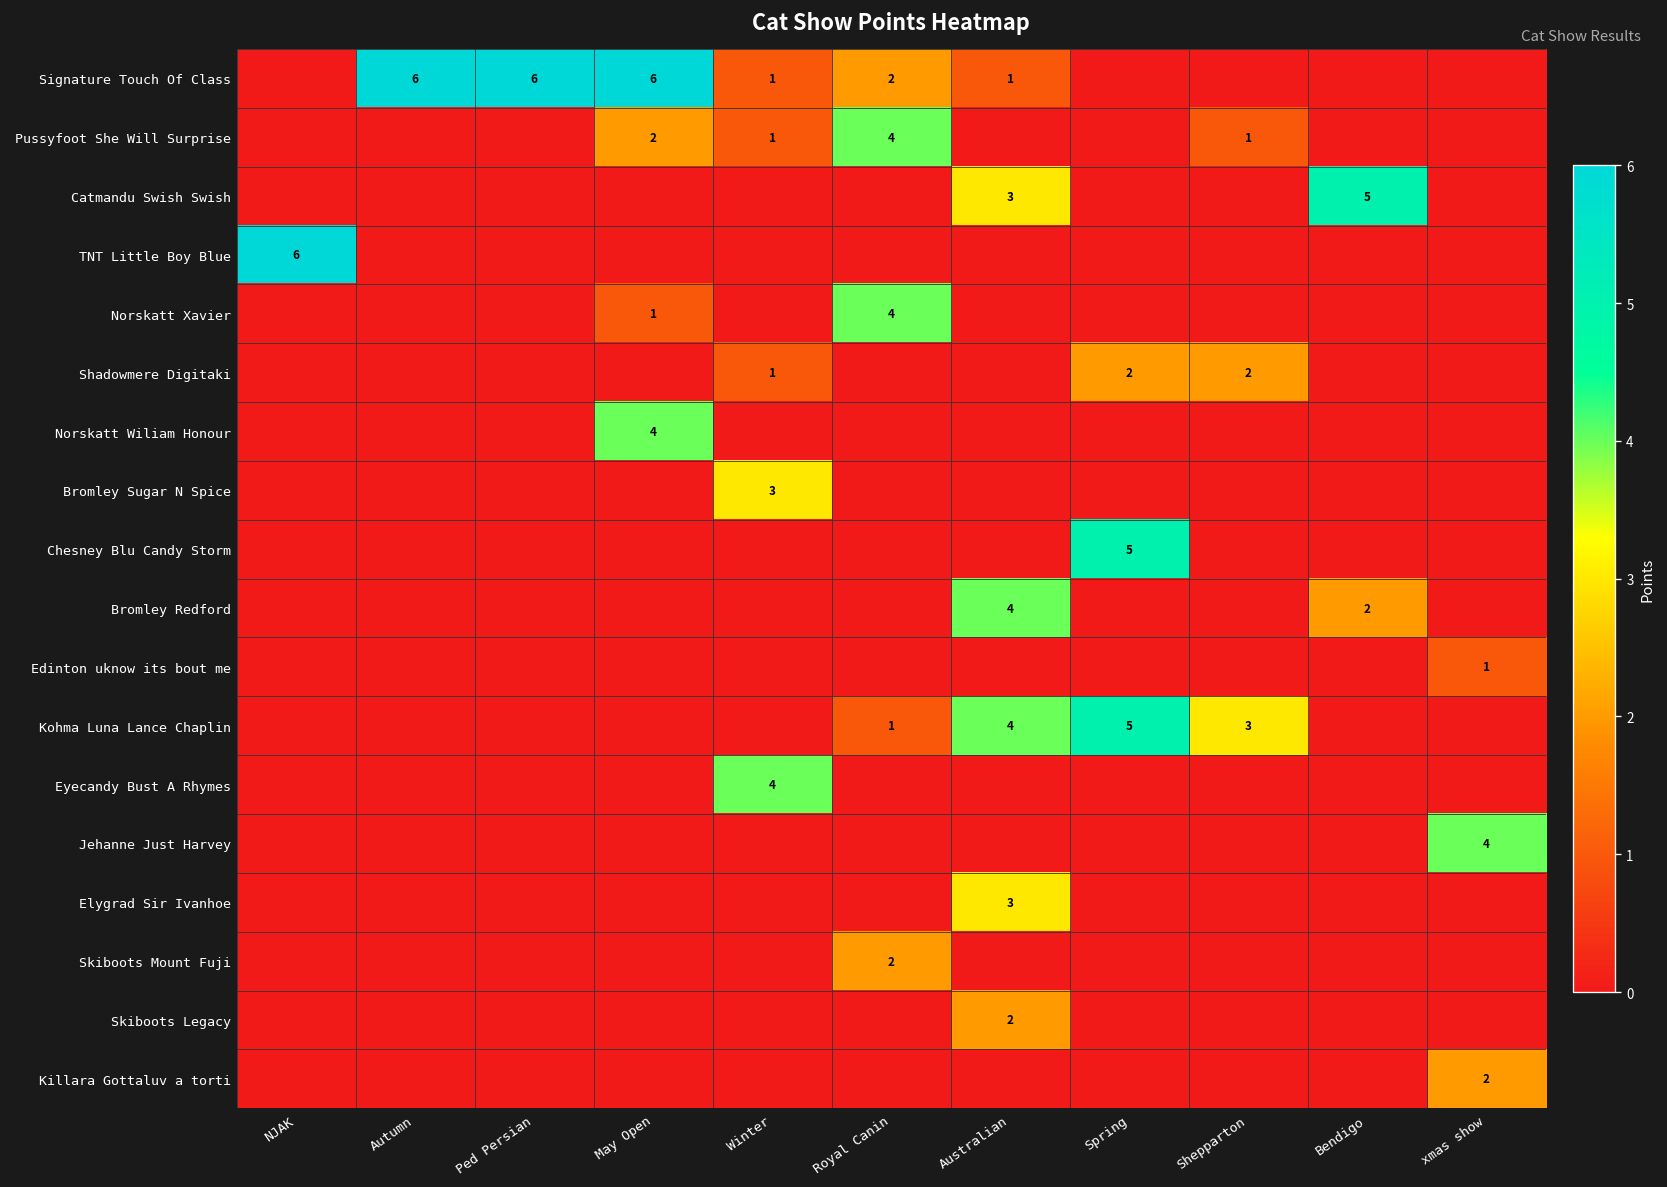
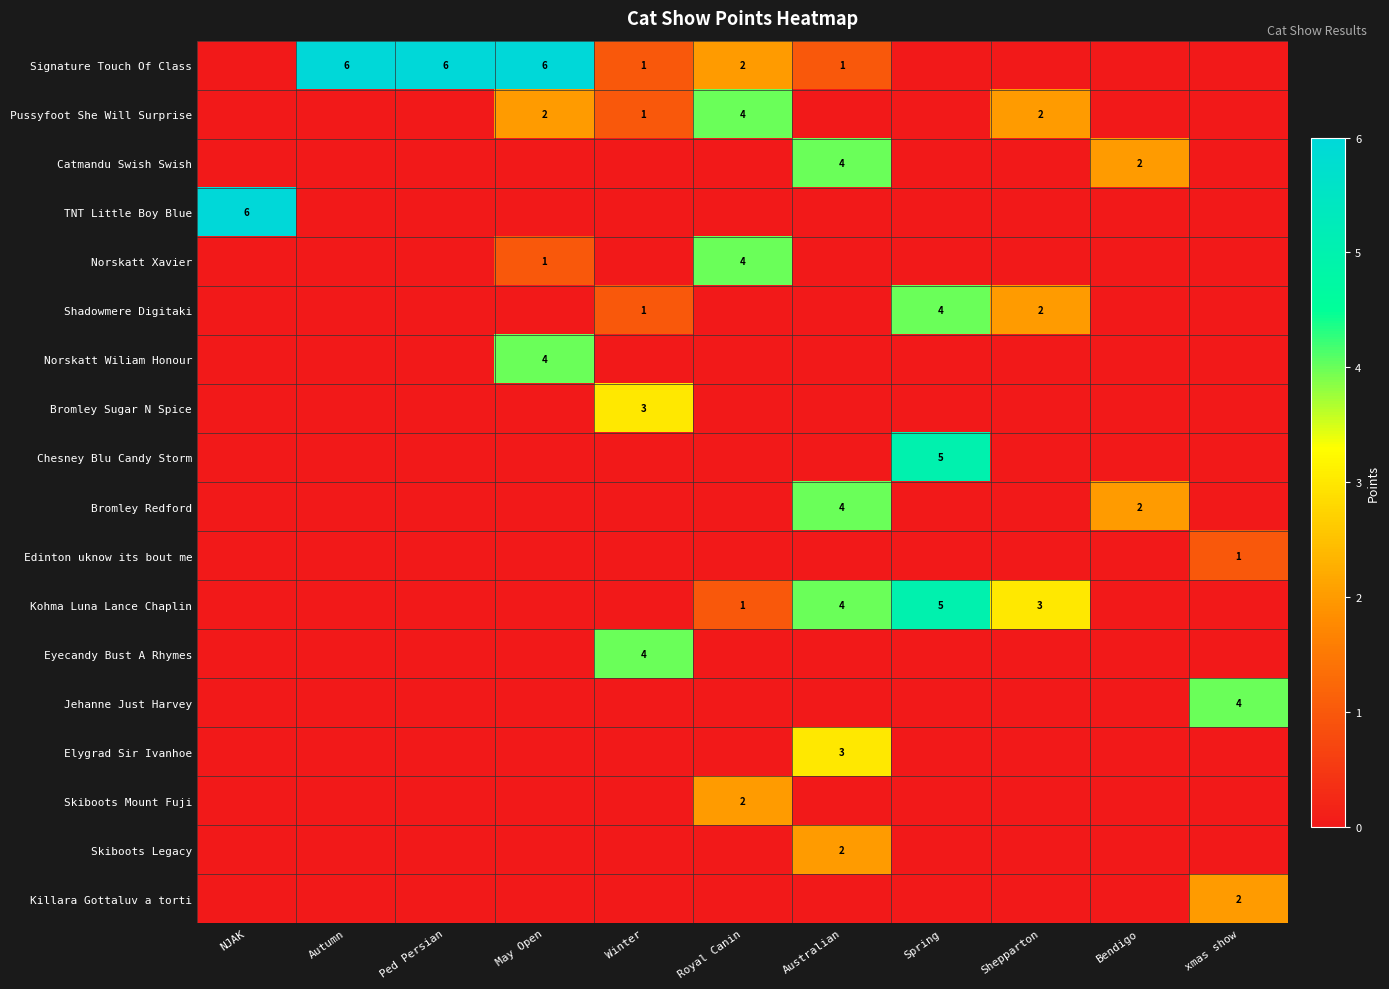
  {
    "Signature Touch Of Class": {
      "Autumn": 6,
      "Ped Persian": 6,
      "May Open": 6,
      "Winter": 1,
      "Royal Canin": 2,
      "Australian": 1
    },
    "Pussyfoot She Will Surprise": {
      "May Open": 2,
      "Winter": 1,
      "Royal Canin": 4,
-     "Shepparton": 1
+     "Shepparton": 2
    },
    "Catmandu Swish Swish": {
-     "Australian": 3,
-     "Bendigo": 5
+     "Australian": 4,
+     "Bendigo": 2
    },
    "TNT Little Boy Blue": {
      "NJAK": 6
    },
    "Norskatt Xavier": {
      "May Open": 1,
      "Royal Canin": 4
    },
    "Shadowmere Digitaki": {
      "Winter": 1,
-     "Spring": 2,
+     "Spring": 4,
      "Shepparton": 2
    },
    "Norskatt Wiliam Honour": {
      "May Open": 4
    },
    "Bromley Sugar N Spice": {
      "Winter": 3
    },
    "Chesney Blu Candy Storm": {
      "Spring": 5
    },
    "Bromley Redford": {
      "Australian": 4,
      "Bendigo": 2
    },
    "Edinton uknow its bout me": {
      "xmas show": 1
    },
    "Kohma Luna Lance Chaplin": {
      "Royal Canin": 1,
      "Australian": 4,
      "Spring": 5,
      "Shepparton": 3
    },
    "Eyecandy Bust A Rhymes": {
      "Winter": 4
    },
    "Jehanne Just Harvey": {
      "xmas show": 4
    },
    "Elygrad Sir Ivanhoe": {
      "Australian": 3
    },
    "Skiboots Mount Fuji": {
      "Royal Canin": 2
    },
    "Skiboots Legacy": {
      "Australian": 2
    },
    "Killara Gottaluv a torti": {
      "xmas show": 2
    }
  }
